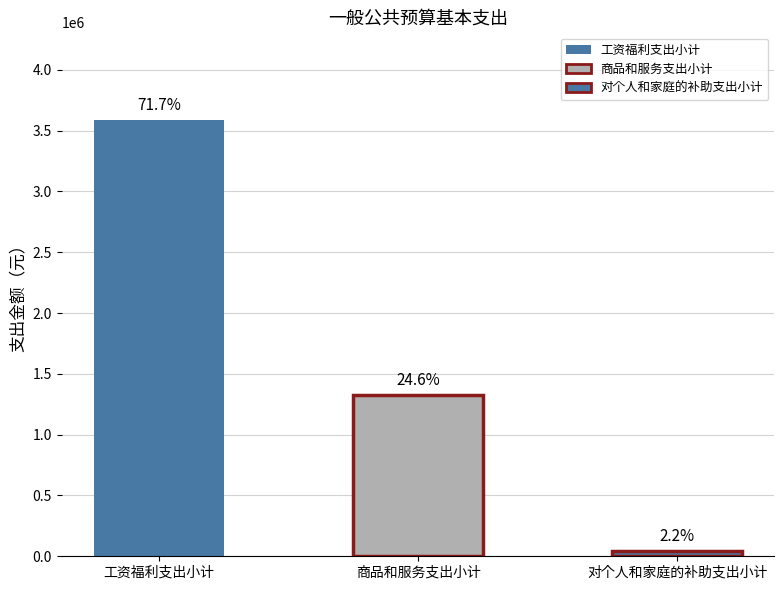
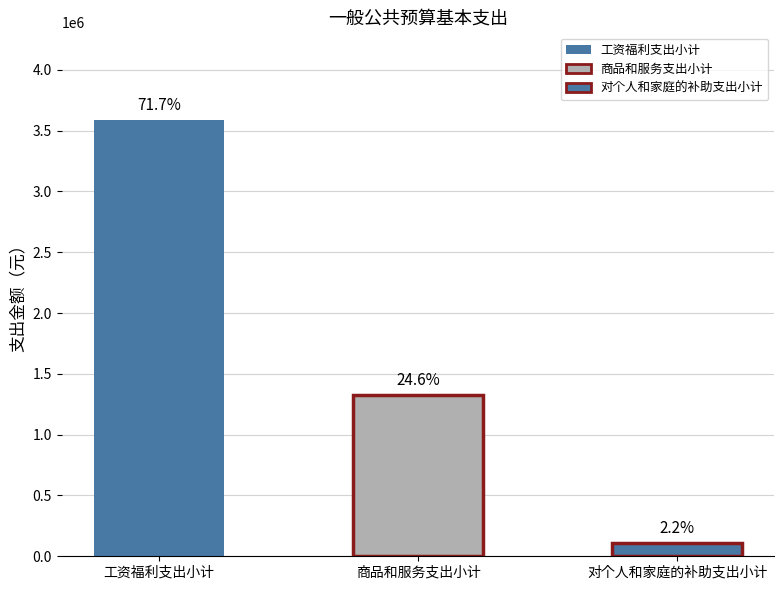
  {
-   "对个人和家庭的补助支出小计": 40000
+   "对个人和家庭的补助支出小计": 110000
  }
